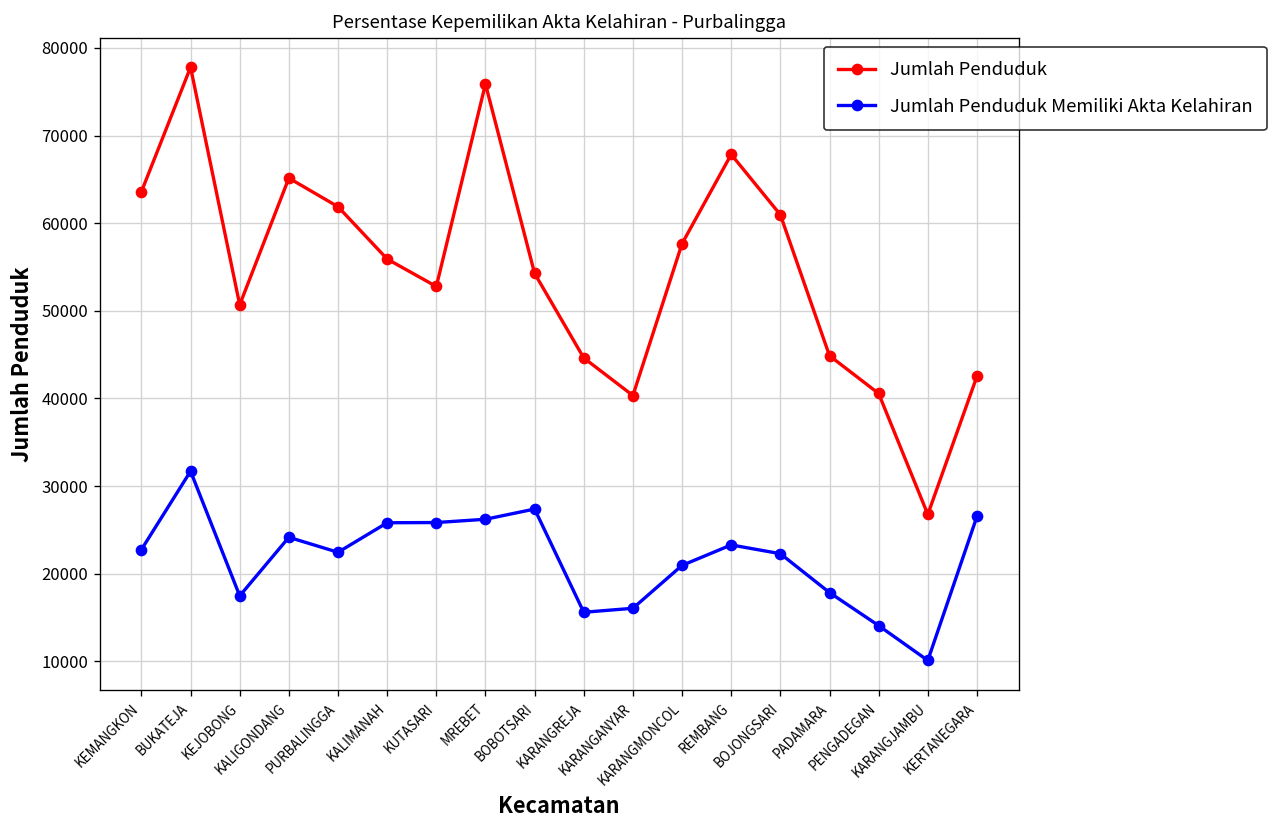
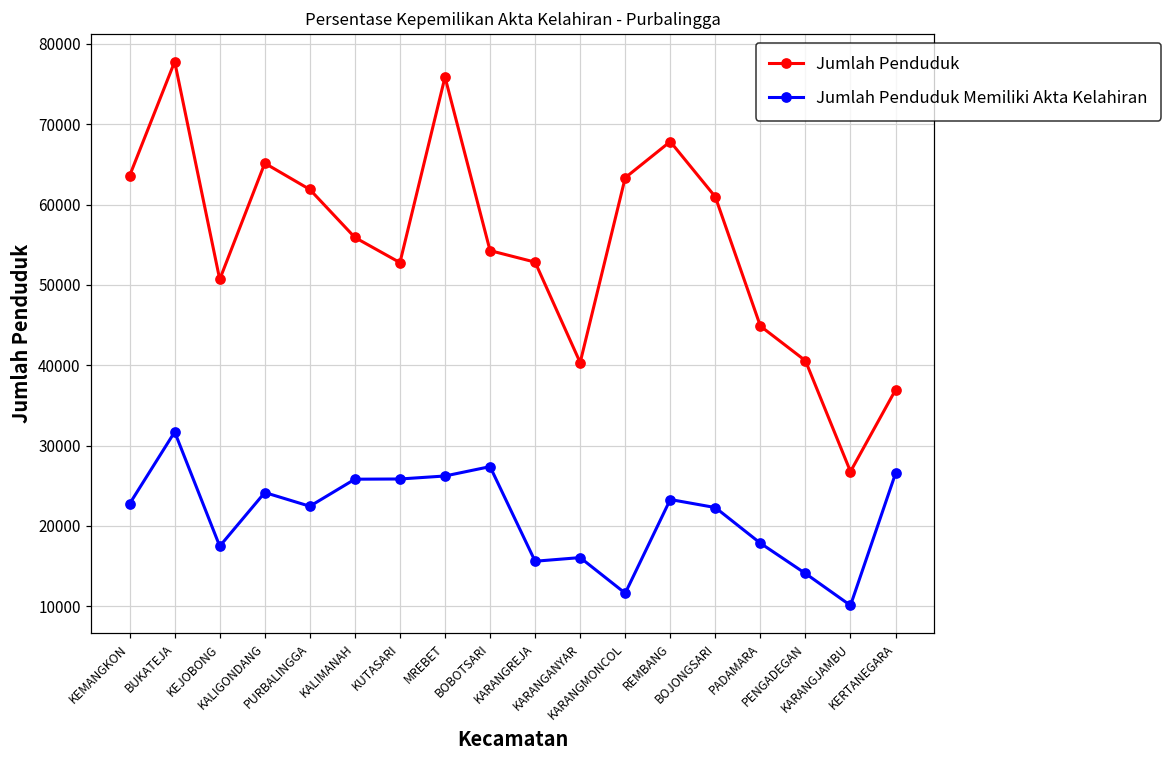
  {
    "Jumlah Penduduk": {
      "KEMANGKON": 64000,
      "BUKATEJA": 78000,
      "KEJOBONG": 51000,
      "KALIGONDANG": 65000,
      "PURBALINGGA": 62000,
      "KALIMANAH": 56000,
      "KUTASARI": 53000,
      "MREBET": 76000,
      "BOBOTSARI": 54000,
-     "KARANGREJA": 45000,
+     "KARANGREJA": 53000,
      "KARANGANYAR": 40000,
-     "KARANGMONCOL": 58000,
+     "KARANGMONCOL": 63000,
      "REMBANG": 68000,
      "BOJONGSARI": 61000,
      "PADAMARA": 45000,
      "PENGADEGAN": 41000,
      "KARANGJAMBU": 27000,
-     "KERTANEGARA": 43000
+     "KERTANEGARA": 37000
    },
    "Jumlah Penduduk Memiliki Akta Kelahiran": {
      "KEMANGKON": 23000,
      "BUKATEJA": 32000,
      "KEJOBONG": 17000,
      "KALIGONDANG": 24000,
      "PURBALINGGA": 22000,
      "KALIMANAH": 26000,
      "KUTASARI": 26000,
      "MREBET": 26000,
      "BOBOTSARI": 27000,
      "KARANGREJA": 16000,
      "KARANGANYAR": 16000,
-     "KARANGMONCOL": 21000,
+     "KARANGMONCOL": 12000,
      "REMBANG": 23000,
      "BOJONGSARI": 22000,
      "PADAMARA": 18000,
      "PENGADEGAN": 14000,
      "KARANGJAMBU": 10000,
      "KERTANEGARA": 27000
    }
  }
